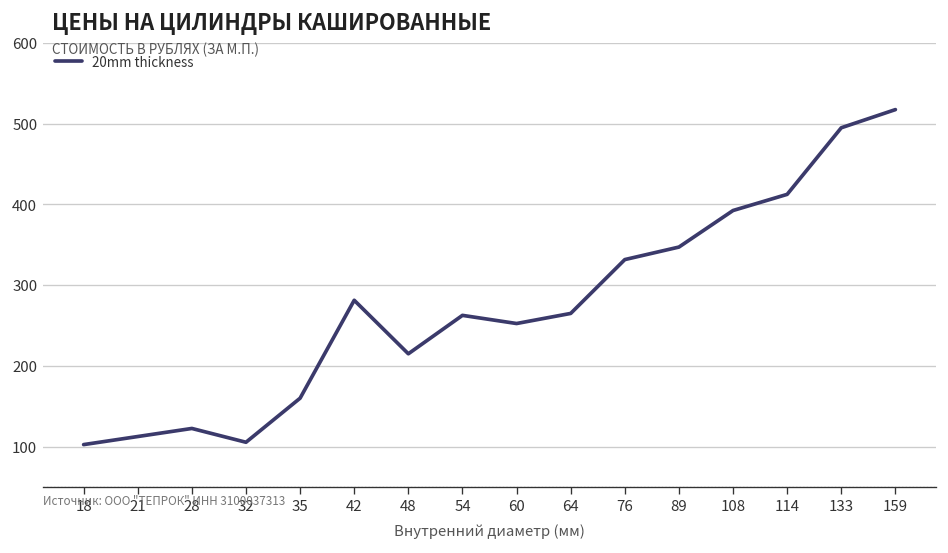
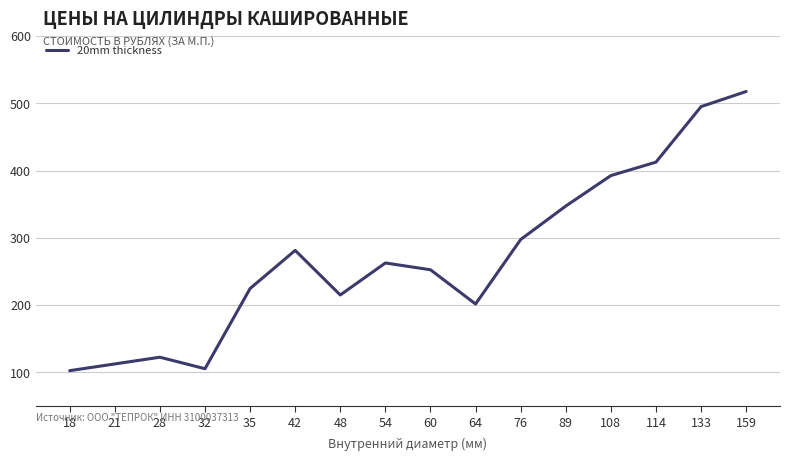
  {
    "18": 100,
    "21": 110,
    "28": 120,
    "32": 110,
-   "35": 160,
+   "35": 220,
    "42": 280,
    "48": 220,
    "54": 260,
    "60": 250,
-   "64": 270,
-   "76": 330,
+   "64": 200,
+   "76": 300,
    "89": 350,
    "108": 390,
    "114": 410,
    "133": 500,
    "159": 520
  }
